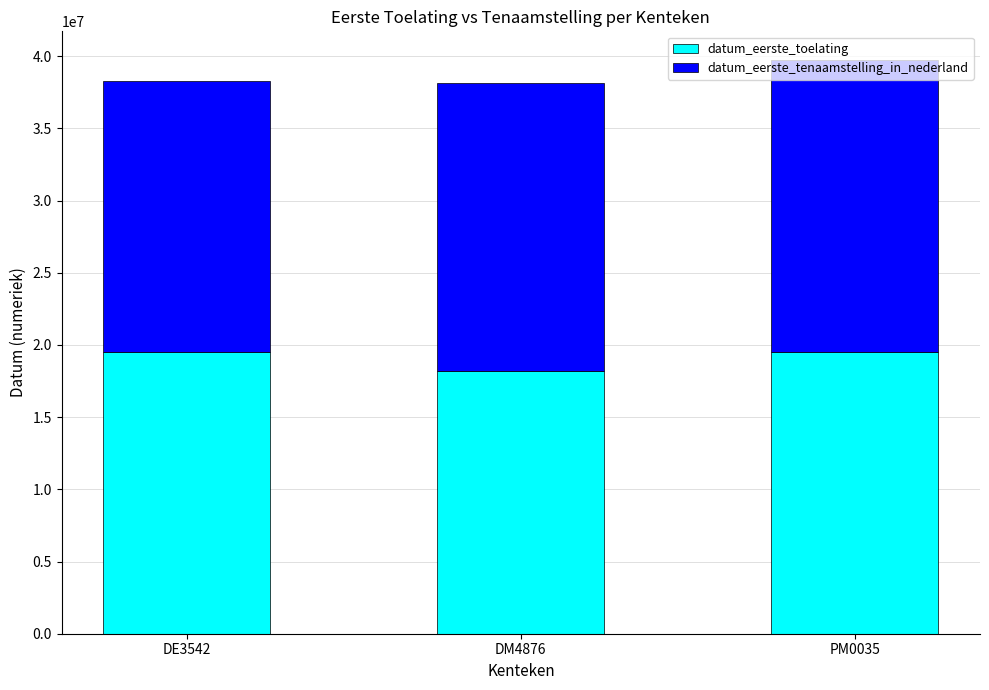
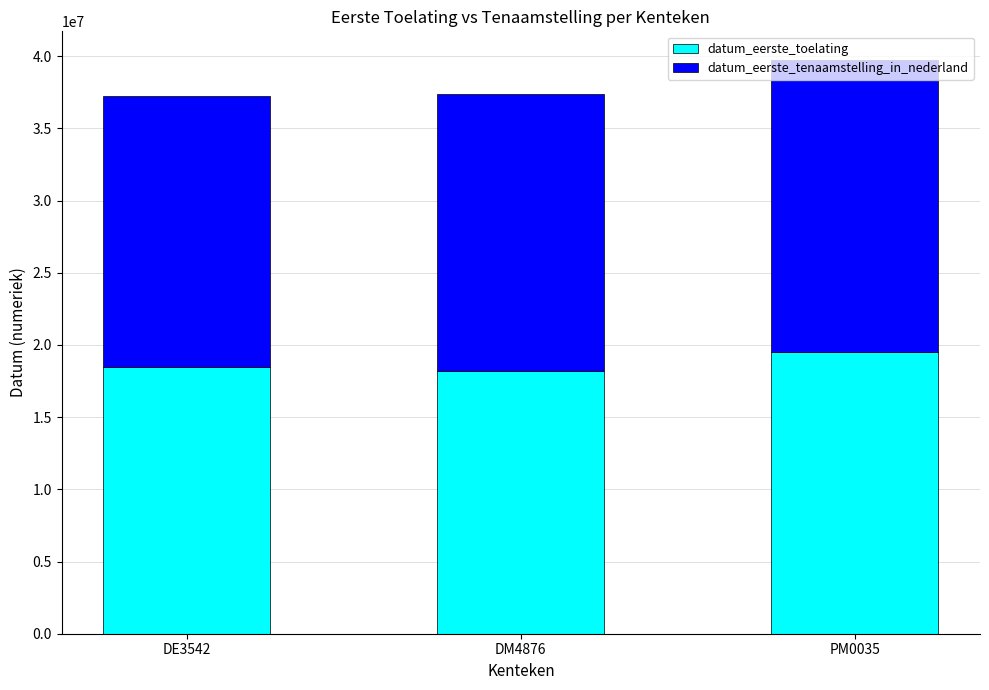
  {
    "datum_eerste_toelating": {
-     "DE3542": 19500000,
+     "DE3542": 18500000,
      "DM4876": 18200000,
      "PM0035": 19500000
    },
    "datum_eerste_tenaamstelling_in_nederland": {
      "DE3542": 18800000,
-     "DM4876": 20000000
+     "DM4876": 19200000
    }
  }
